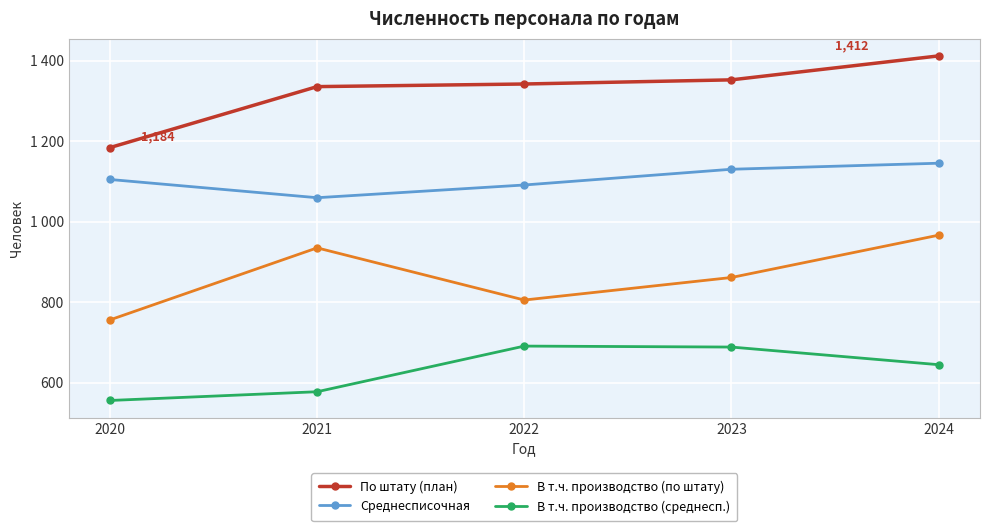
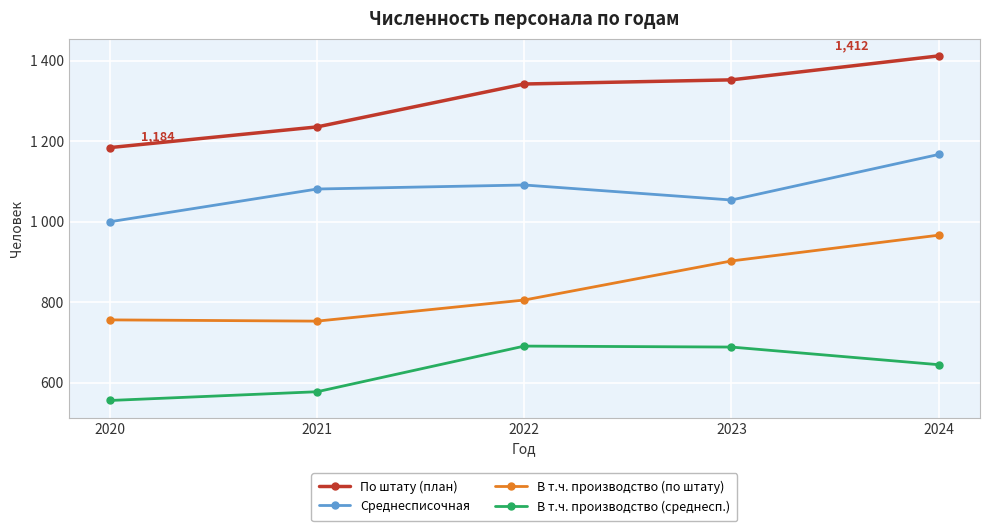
  {
    "По штату (план)": {
      "2020": 1180,
-     "2021": 1340,
+     "2021": 1240,
      "2022": 1340,
      "2023": 1350,
      "2024": 1410
    },
    "Среднесписочная": {
-     "2020": 1110,
-     "2021": 1060,
+     "2020": 1000,
+     "2021": 1080,
      "2022": 1090,
-     "2023": 1130,
-     "2024": 1150
+     "2023": 1050,
+     "2024": 1170
    },
    "В т.ч. производство (по штату)": {
      "2020": 760,
-     "2021": 940,
+     "2021": 750,
      "2022": 810,
-     "2023": 860,
+     "2023": 900,
      "2024": 970
    },
    "В т.ч. производство (среднесп.)": {
      "2020": 560,
      "2021": 580,
      "2022": 690,
      "2023": 690,
      "2024": 640
    }
  }
